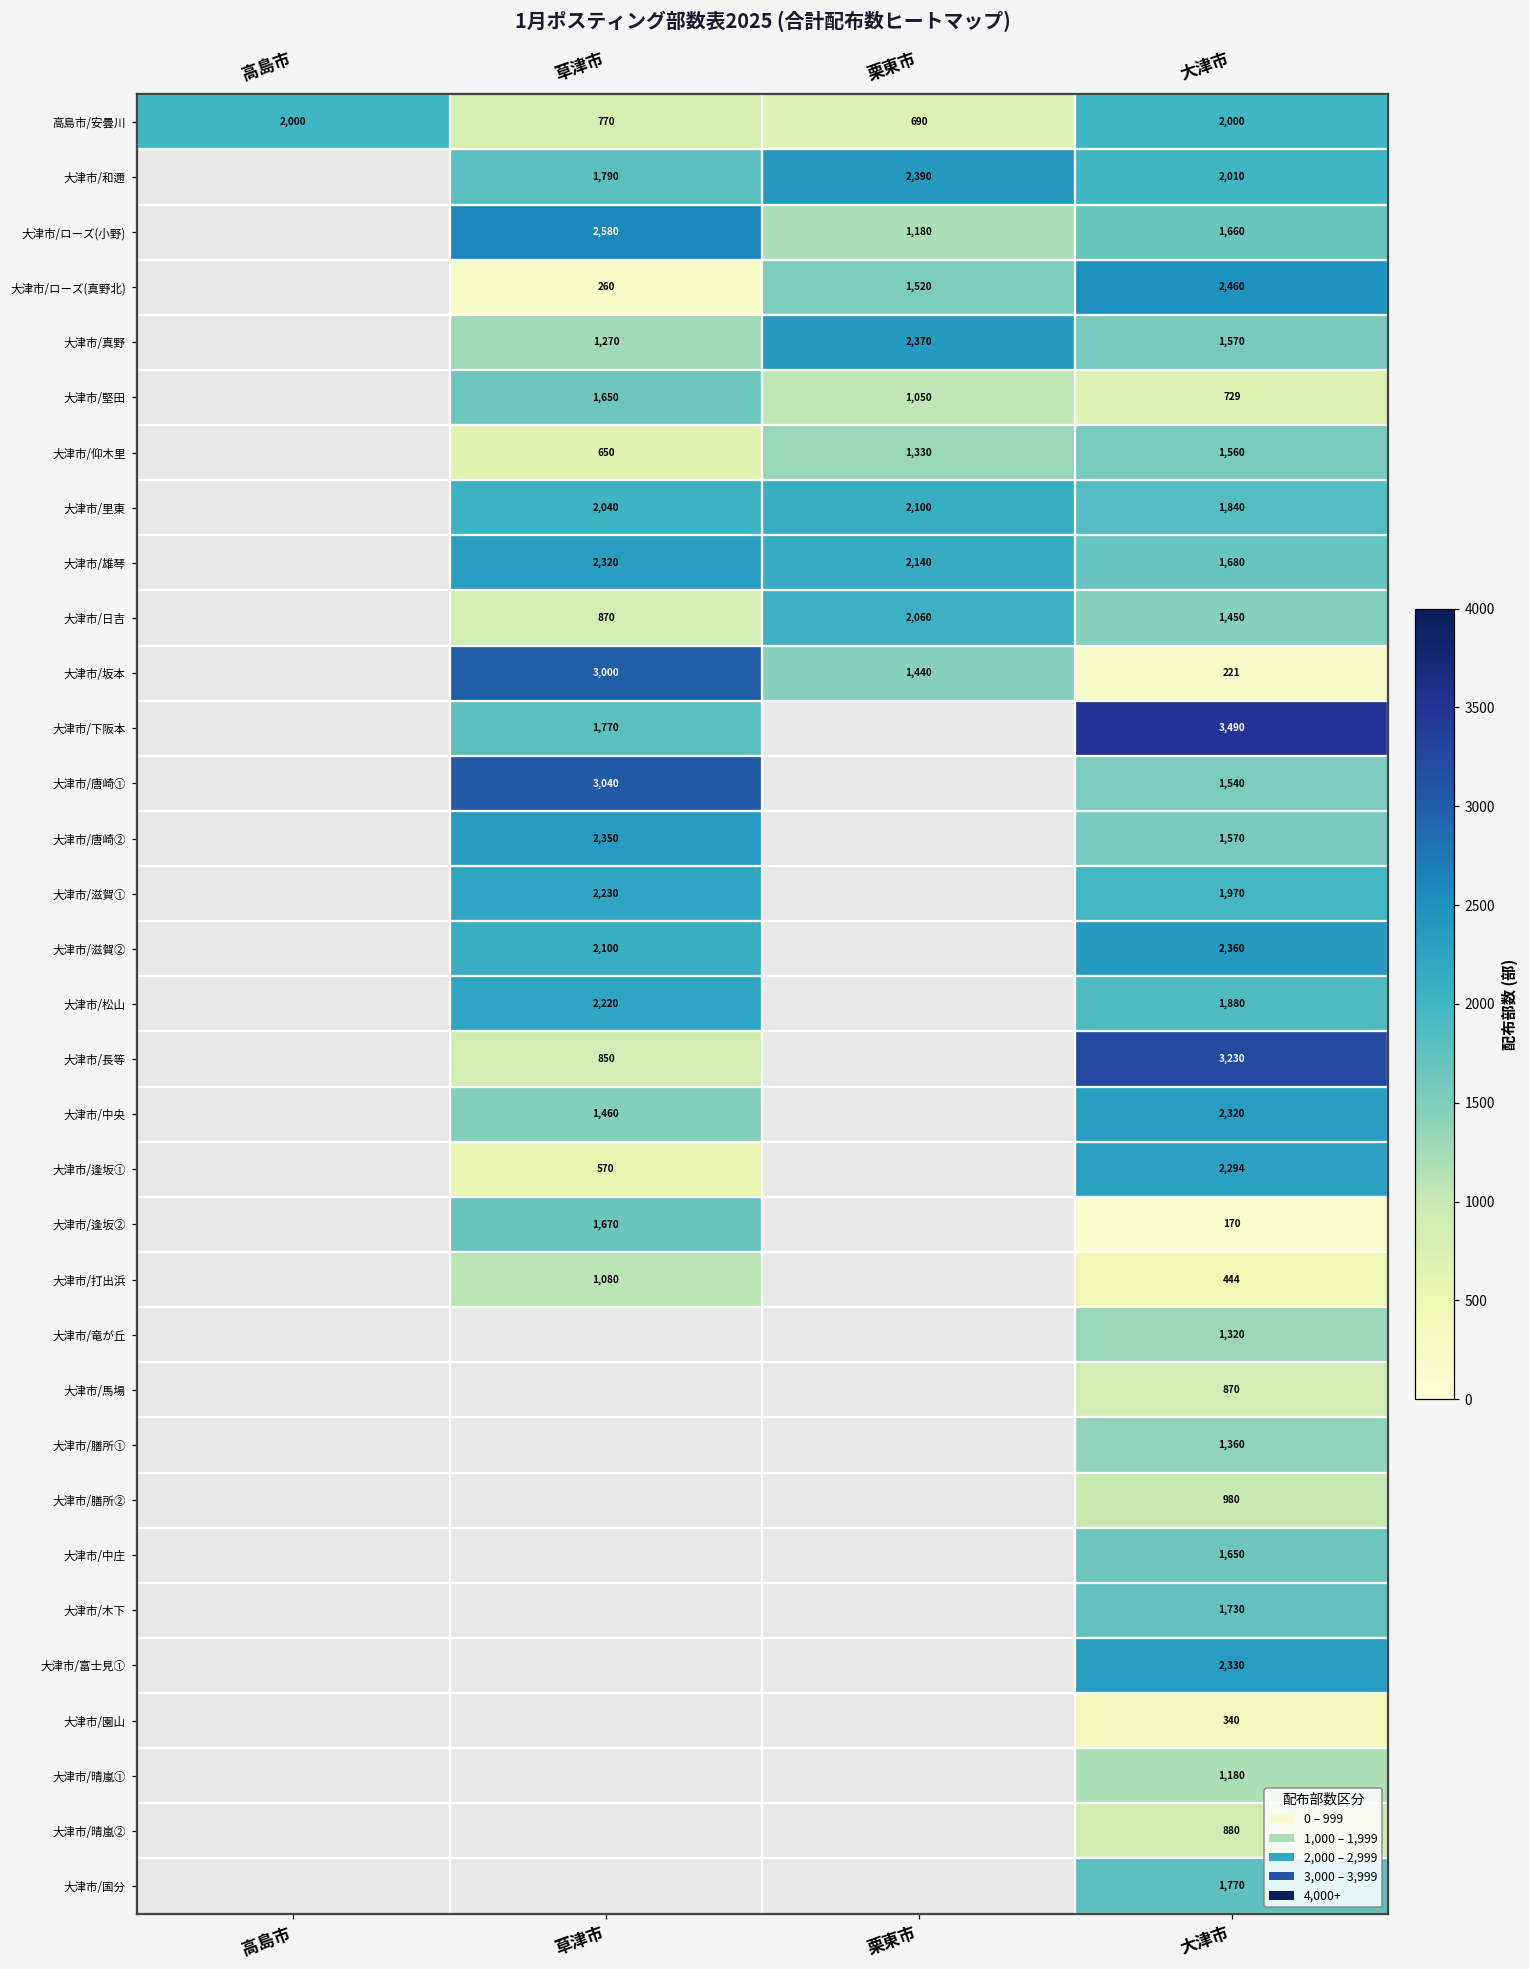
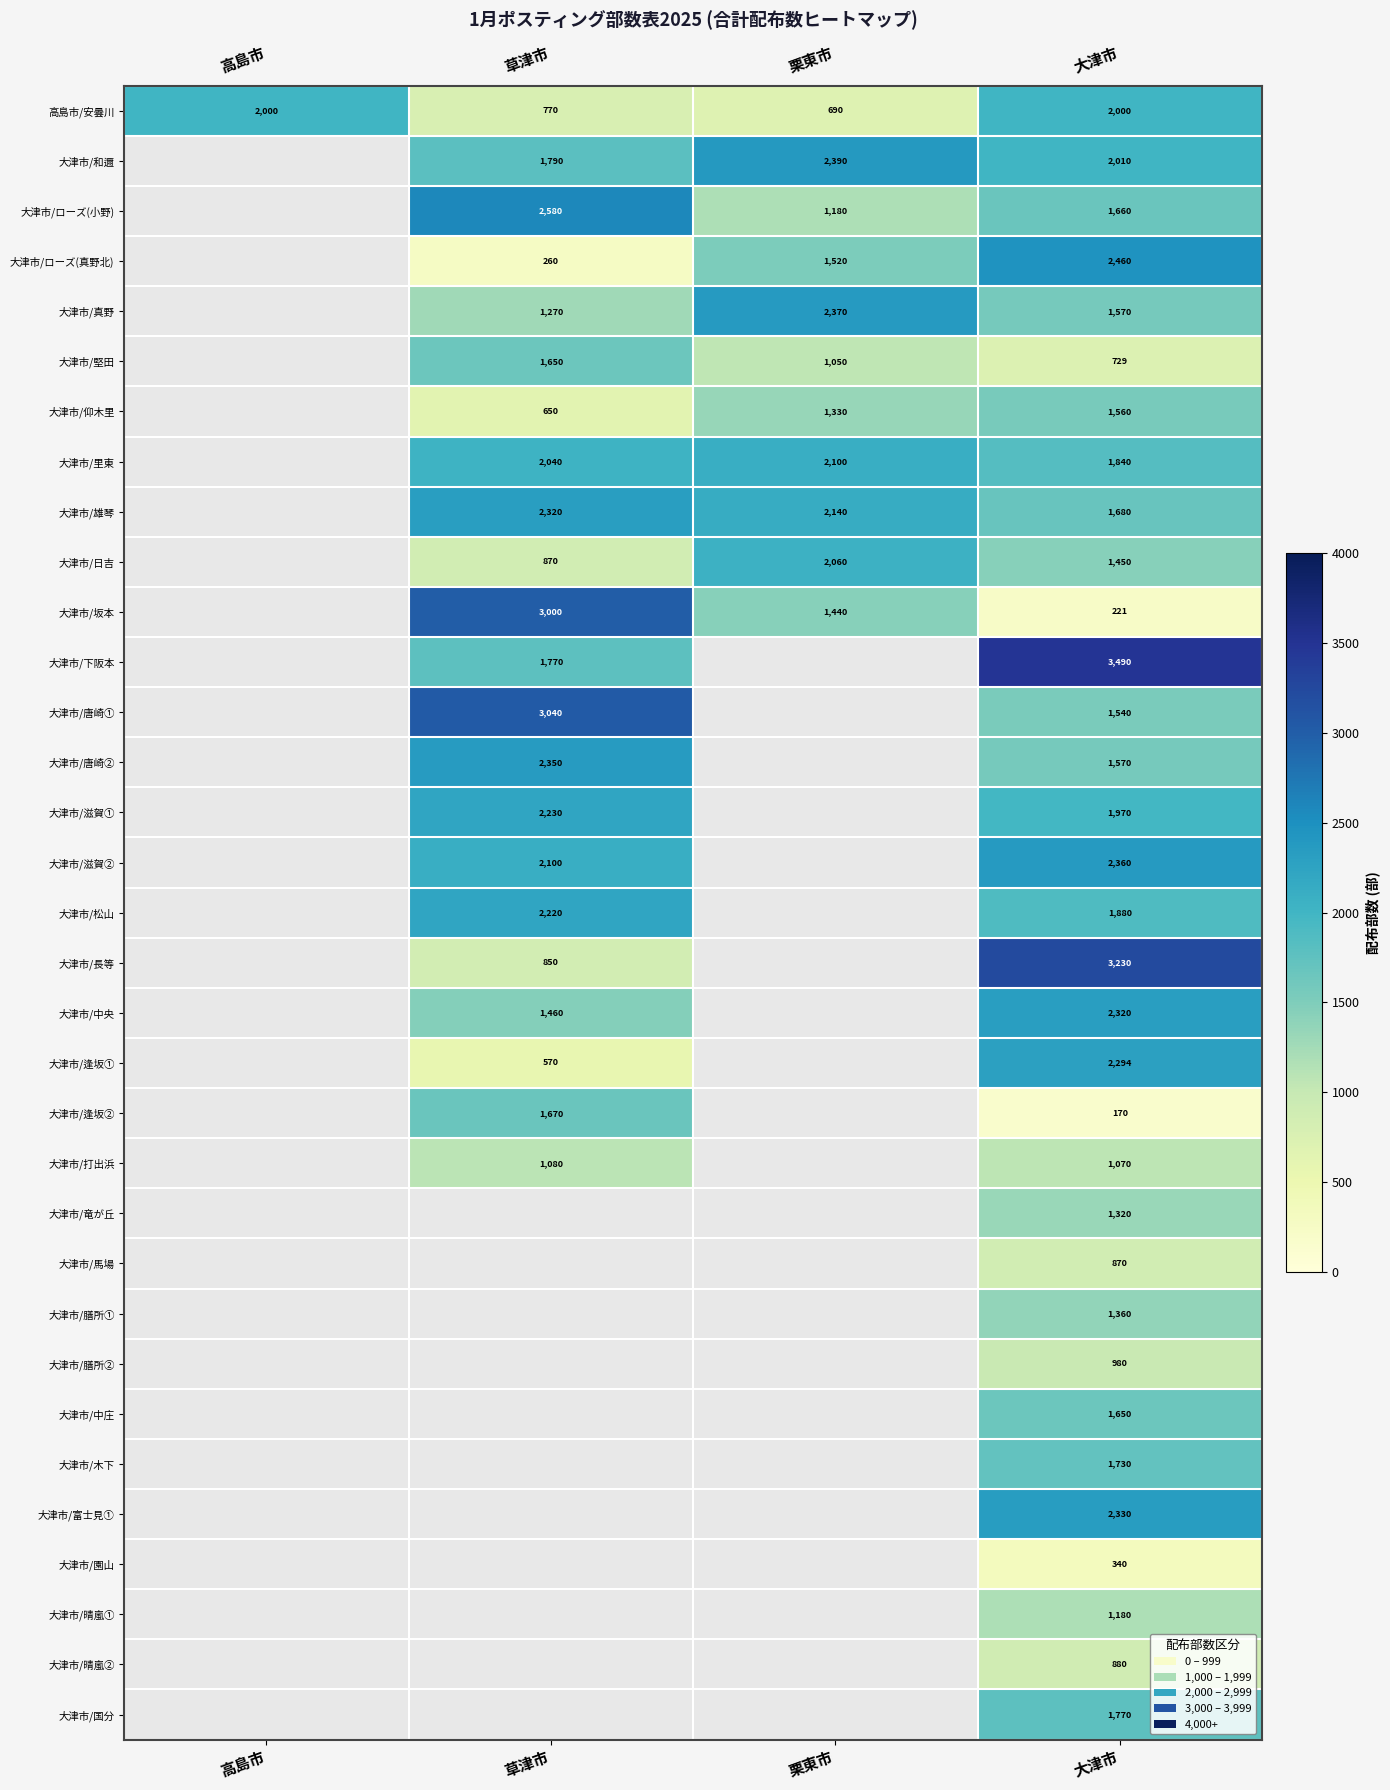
  {
    "高島市/安曇川": {
      "高島市": "2,000",
      "草津市": "770",
      "栗東市": "690",
      "大津市": "2,000"
    },
    "大津市/和邇": {
      "草津市": "1,790",
      "栗東市": "2,390",
      "大津市": "2,010"
    },
    "大津市/ローズ(小野)": {
      "草津市": "2,580",
      "栗東市": "1,180",
      "大津市": "1,660"
    },
    "大津市/ローズ(真野北)": {
      "草津市": "260",
      "栗東市": "1,520",
      "大津市": "2,460"
    },
    "大津市/真野": {
      "草津市": "1,270",
      "栗東市": "2,370",
      "大津市": "1,570"
    },
    "大津市/堅田": {
      "草津市": "1,650",
      "栗東市": "1,050",
      "大津市": "729"
    },
    "大津市/仰木里": {
      "草津市": "650",
      "栗東市": "1,330",
      "大津市": "1,560"
    },
    "大津市/里東": {
      "草津市": "2,040",
      "栗東市": "2,100",
      "大津市": "1,840"
    },
    "大津市/雄琴": {
      "草津市": "2,320",
      "栗東市": "2,140",
      "大津市": "1,680"
    },
    "大津市/日吉": {
      "草津市": "870",
      "栗東市": "2,060",
      "大津市": "1,450"
    },
    "大津市/坂本": {
      "草津市": "3,000",
      "栗東市": "1,440",
      "大津市": "221"
    },
    "大津市/下阪本": {
      "草津市": "1,770",
      "大津市": "3,490"
    },
    "大津市/唐崎①": {
      "草津市": "3,040",
      "大津市": "1,540"
    },
    "大津市/唐崎②": {
      "草津市": "2,350",
      "大津市": "1,570"
    },
    "大津市/滋賀①": {
      "草津市": "2,230",
      "大津市": "1,970"
    },
    "大津市/滋賀②": {
      "草津市": "2,100",
      "大津市": "2,360"
    },
    "大津市/松山": {
      "草津市": "2,220",
      "大津市": "1,880"
    },
    "大津市/長等": {
      "草津市": "850",
      "大津市": "3,230"
    },
    "大津市/中央": {
      "草津市": "1,460",
      "大津市": "2,320"
    },
    "大津市/逢坂①": {
      "草津市": "570",
      "大津市": "2,294"
    },
    "大津市/逢坂②": {
      "草津市": "1,670",
      "大津市": "170"
    },
    "大津市/打出浜": {
      "草津市": "1,080",
-     "大津市": "444"
+     "大津市": "1,070"
    },
    "大津市/竜が丘": {
      "大津市": "1,320"
    },
    "大津市/馬場": {
      "大津市": "870"
    },
    "大津市/膳所①": {
      "大津市": "1,360"
    },
    "大津市/膳所②": {
      "大津市": "980"
    },
    "大津市/中庄": {
      "大津市": "1,650"
    },
    "大津市/木下": {
      "大津市": "1,730"
    },
    "大津市/富士見①": {
      "大津市": "2,330"
    },
    "大津市/園山": {
      "大津市": "340"
    },
    "大津市/晴嵐①": {
      "大津市": "1,180"
    },
    "大津市/晴嵐②": {
      "大津市": "880"
    },
    "大津市/国分": {
      "大津市": "1,770"
    }
  }
